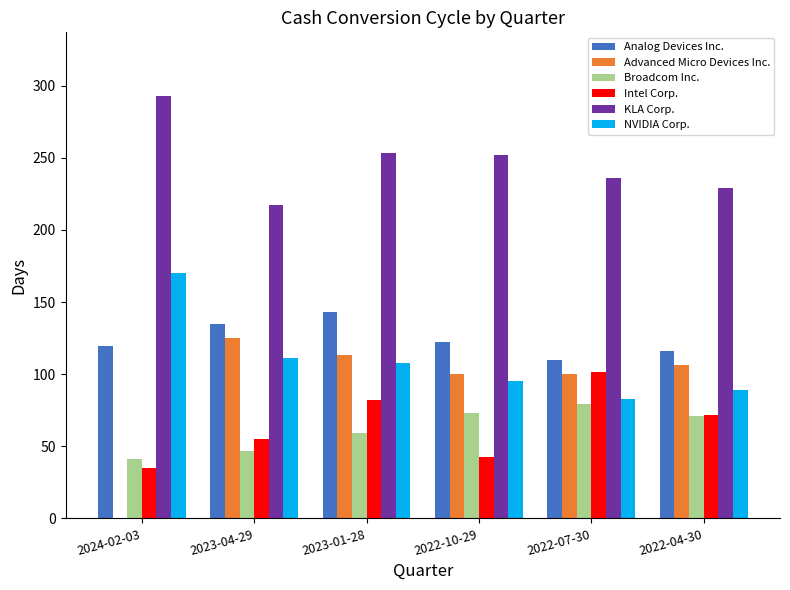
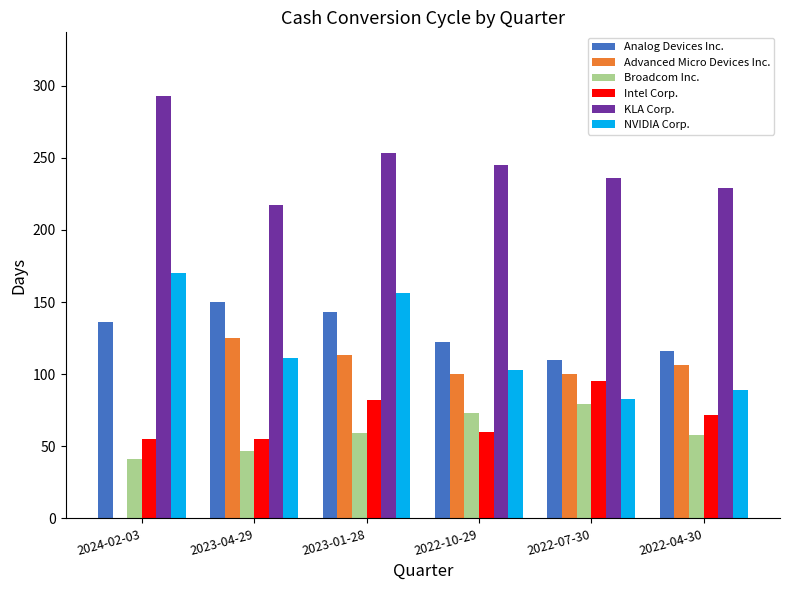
  {
    "Analog Devices Inc.": {
-     "2024-02-03": 119,
-     "2023-04-29": 135,
+     "2024-02-03": 136,
+     "2023-04-29": 150,
      "2023-01-28": 143,
      "2022-10-29": 122,
      "2022-07-30": 110,
      "2022-04-30": 116
    },
    "Advanced Micro Devices Inc.": {
      "2024-02-03": 0,
      "2023-04-29": 125,
      "2023-01-28": 113,
      "2022-10-29": 100,
      "2022-07-30": 100,
      "2022-04-30": 106
    },
    "Broadcom Inc.": {
      "2024-02-03": 41,
      "2023-04-29": 47,
      "2023-01-28": 59,
      "2022-10-29": 73,
      "2022-07-30": 79,
-     "2022-04-30": 71
+     "2022-04-30": 58
    },
    "Intel Corp.": {
-     "2024-02-03": 35,
+     "2024-02-03": 55,
      "2023-04-29": 55,
      "2023-01-28": 82,
-     "2022-10-29": 43,
-     "2022-07-30": 102,
+     "2022-10-29": 60,
+     "2022-07-30": 95,
      "2022-04-30": 72
    },
    "KLA Corp.": {
      "2024-02-03": 293,
      "2023-04-29": 218,
      "2023-01-28": 253,
-     "2022-10-29": 252,
+     "2022-10-29": 245,
      "2022-07-30": 236,
      "2022-04-30": 229
    },
    "NVIDIA Corp.": {
      "2024-02-03": 170,
      "2023-04-29": 111,
-     "2023-01-28": 108,
-     "2022-10-29": 95,
+     "2023-01-28": 157,
+     "2022-10-29": 103,
      "2022-07-30": 83,
      "2022-04-30": 89
    }
  }
